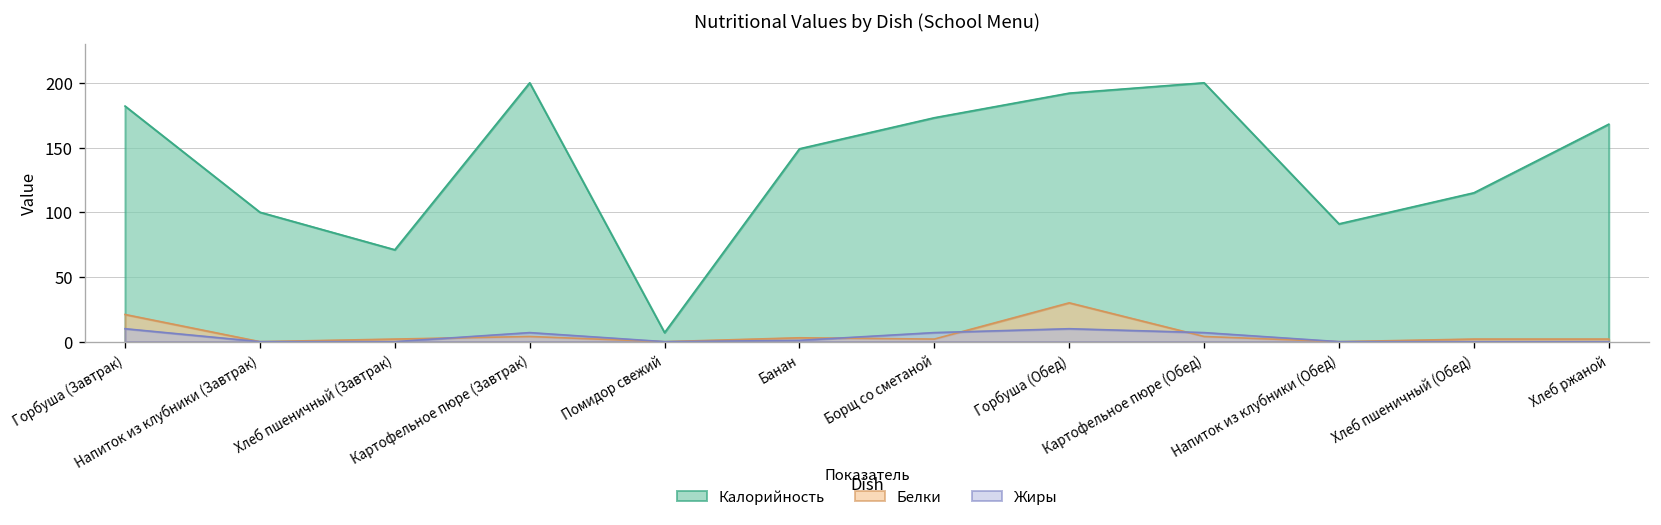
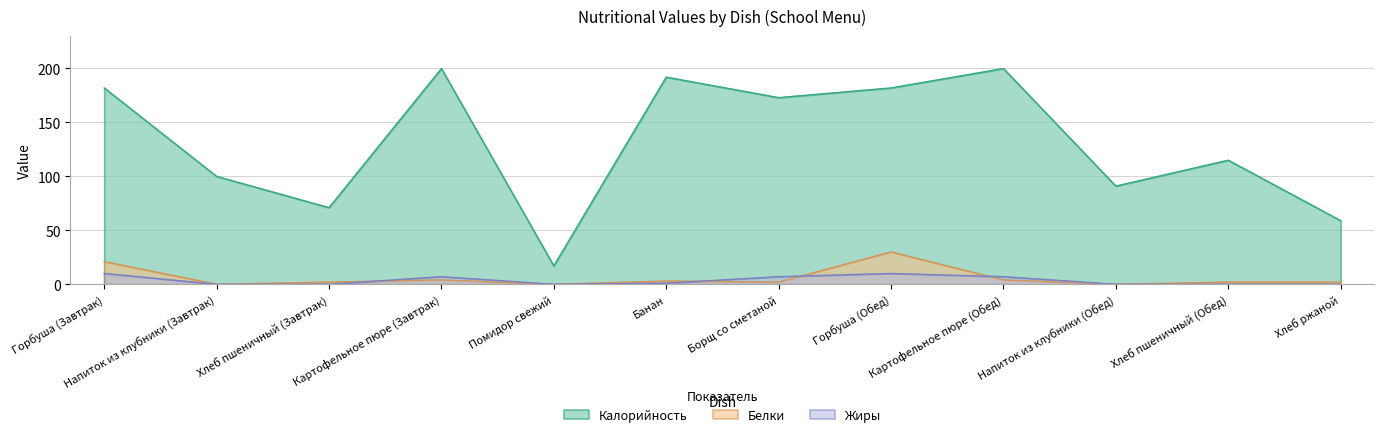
  {
    "Калорийность": {
      "Горбуша (Завтрак)": 182,
      "Напиток из клубники (Завтрак)": 100,
      "Хлеб пшеничный (Завтрак)": 71,
      "Картофельное пюре (Завтрак)": 200,
-     "Помидор свежий": 7,
-     "Банан": 149,
+     "Помидор свежий": 17,
+     "Банан": 192,
      "Борщ со сметаной": 173,
-     "Горбуша (Обед)": 192,
+     "Горбуша (Обед)": 182,
      "Картофельное пюре (Обед)": 200,
      "Напиток из клубники (Обед)": 91,
      "Хлеб пшеничный (Обед)": 115,
-     "Хлеб ржаной": 168
+     "Хлеб ржаной": 59
    },
    "Белки": {
      "Горбуша (Завтрак)": 21,
      "Картофельное пюре (Завтрак)": 4,
      "Борщ со сметаной": 2,
      "Горбуша (Обед)": 30,
      "Картофельное пюре (Обед)": 4
    },
    "Жиры": {
      "Горбуша (Завтрак)": 10,
      "Картофельное пюре (Завтрак)": 7,
      "Борщ со сметаной": 7,
      "Горбуша (Обед)": 10,
      "Картофельное пюре (Обед)": 7
    }
  }
